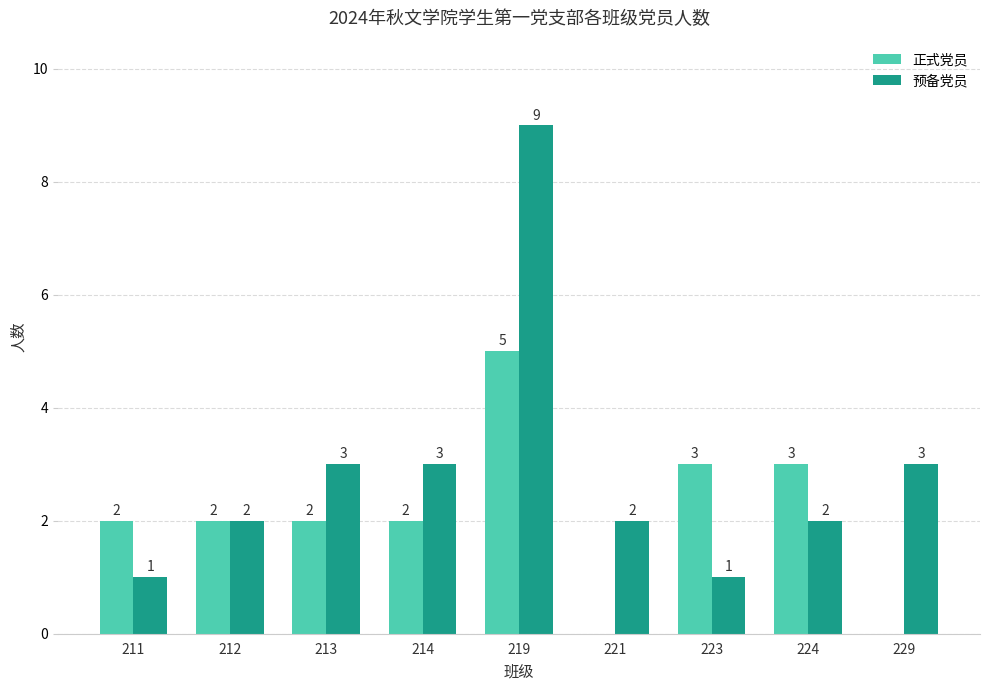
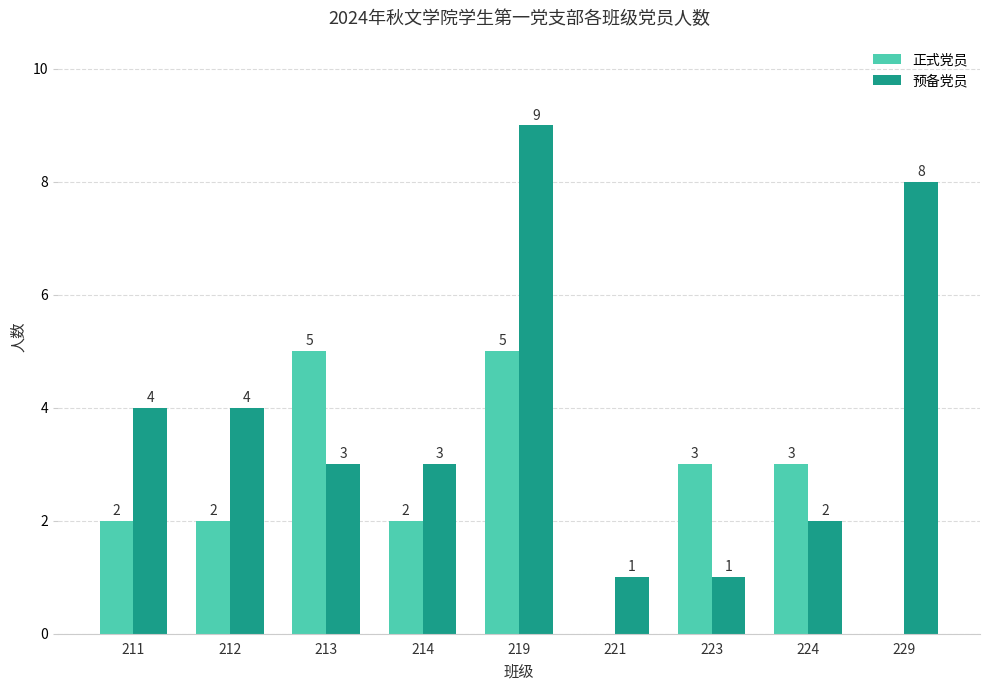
  {
    "正式党员": {
      "211": 2,
      "212": 2,
-     "213": 2,
+     "213": 5,
      "214": 2,
      "219": 5,
      "223": 3,
      "224": 3
    },
    "预备党员": {
-     "211": 1,
-     "212": 2,
+     "211": 4,
+     "212": 4,
      "213": 3,
      "214": 3,
      "219": 9,
-     "221": 2,
+     "221": 1,
      "223": 1,
      "224": 2,
-     "229": 3
+     "229": 8
    }
  }
